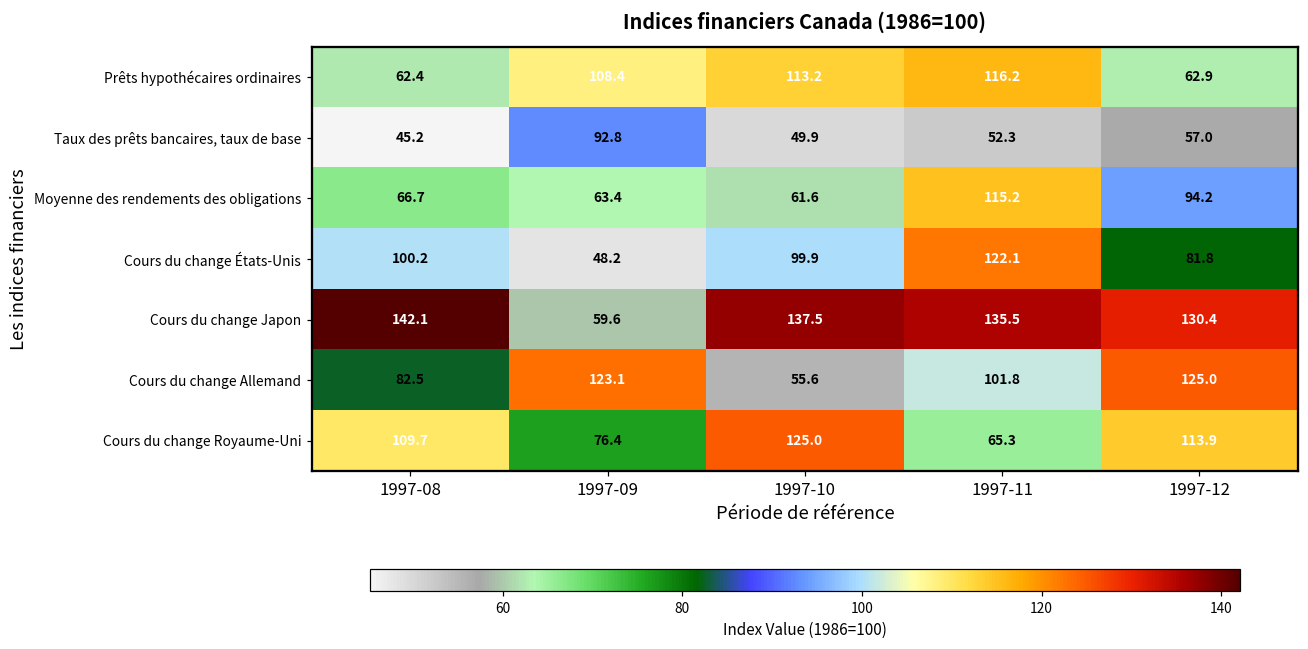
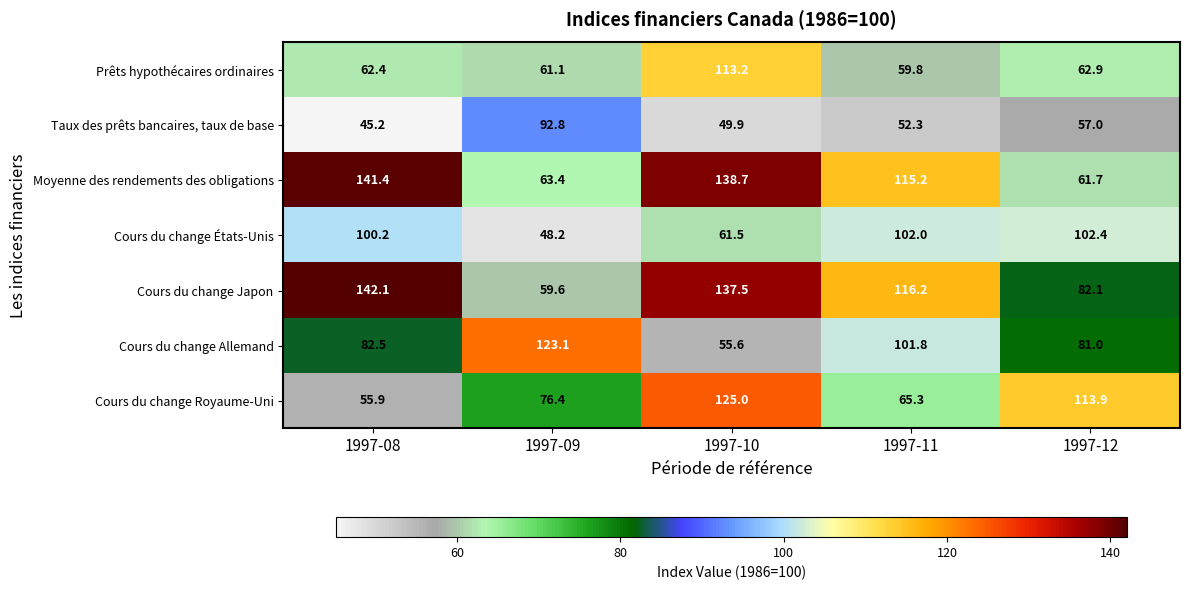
  {
    "Prêts hypothécaires ordinaires": {
      "1997-08": 62.4,
-     "1997-09": 108.4,
+     "1997-09": 61.1,
      "1997-10": 113.2,
-     "1997-11": 116.2,
+     "1997-11": 59.8,
      "1997-12": 62.9
    },
    "Taux des prêts bancaires, taux de base": {
      "1997-08": 45.2,
      "1997-09": 92.8,
      "1997-10": 49.9,
      "1997-11": 52.3,
      "1997-12": 57.0
    },
    "Moyenne des rendements des obligations": {
-     "1997-08": 66.7,
+     "1997-08": 141.4,
      "1997-09": 63.4,
-     "1997-10": 61.6,
+     "1997-10": 138.7,
      "1997-11": 115.2,
-     "1997-12": 94.2
+     "1997-12": 61.7
    },
    "Cours du change États-Unis": {
      "1997-08": 100.2,
      "1997-09": 48.2,
-     "1997-10": 99.9,
-     "1997-11": 122.1,
-     "1997-12": 81.8
+     "1997-10": 61.5,
+     "1997-11": 102.0,
+     "1997-12": 102.4
    },
    "Cours du change Japon": {
      "1997-08": 142.1,
      "1997-09": 59.6,
      "1997-10": 137.5,
-     "1997-11": 135.5,
-     "1997-12": 130.4
+     "1997-11": 116.2,
+     "1997-12": 82.1
    },
    "Cours du change Allemand": {
      "1997-08": 82.5,
      "1997-09": 123.1,
      "1997-10": 55.6,
      "1997-11": 101.8,
-     "1997-12": 125.0
+     "1997-12": 81.0
    },
    "Cours du change Royaume-Uni": {
-     "1997-08": 109.7,
+     "1997-08": 55.9,
      "1997-09": 76.4,
      "1997-10": 125.0,
      "1997-11": 65.3,
      "1997-12": 113.9
    }
  }
